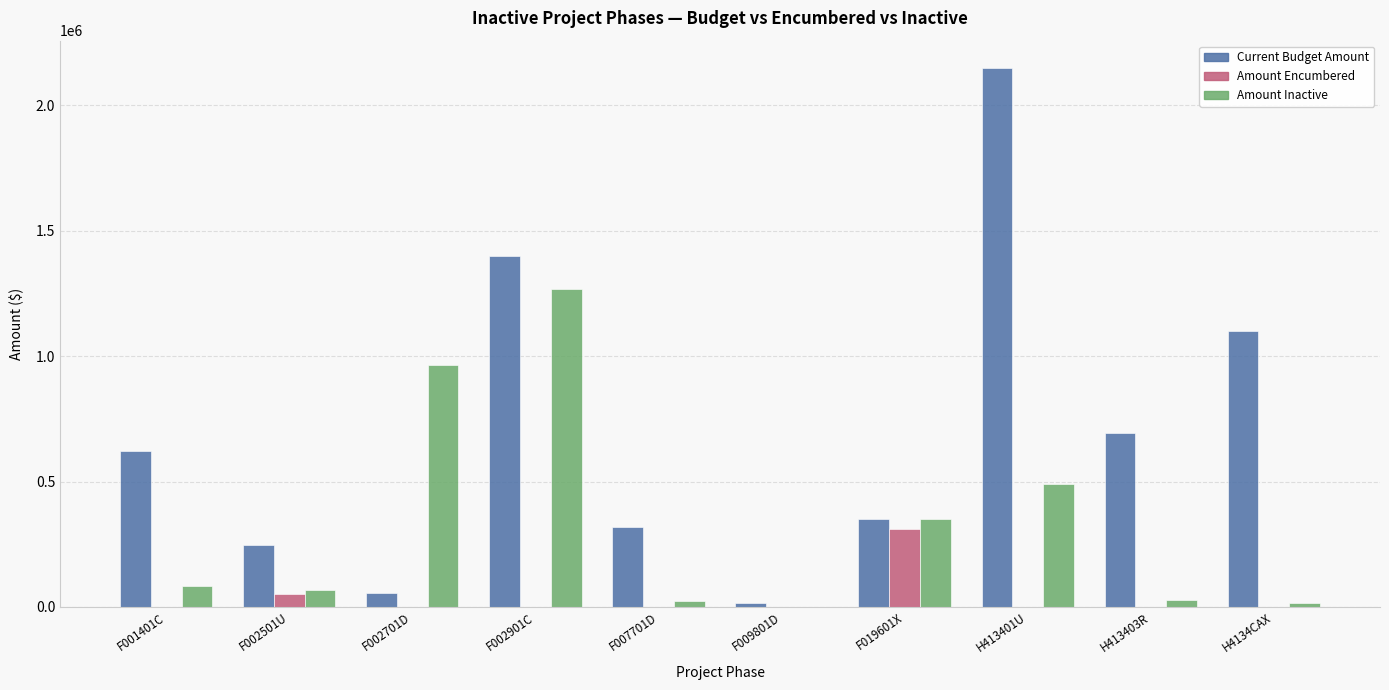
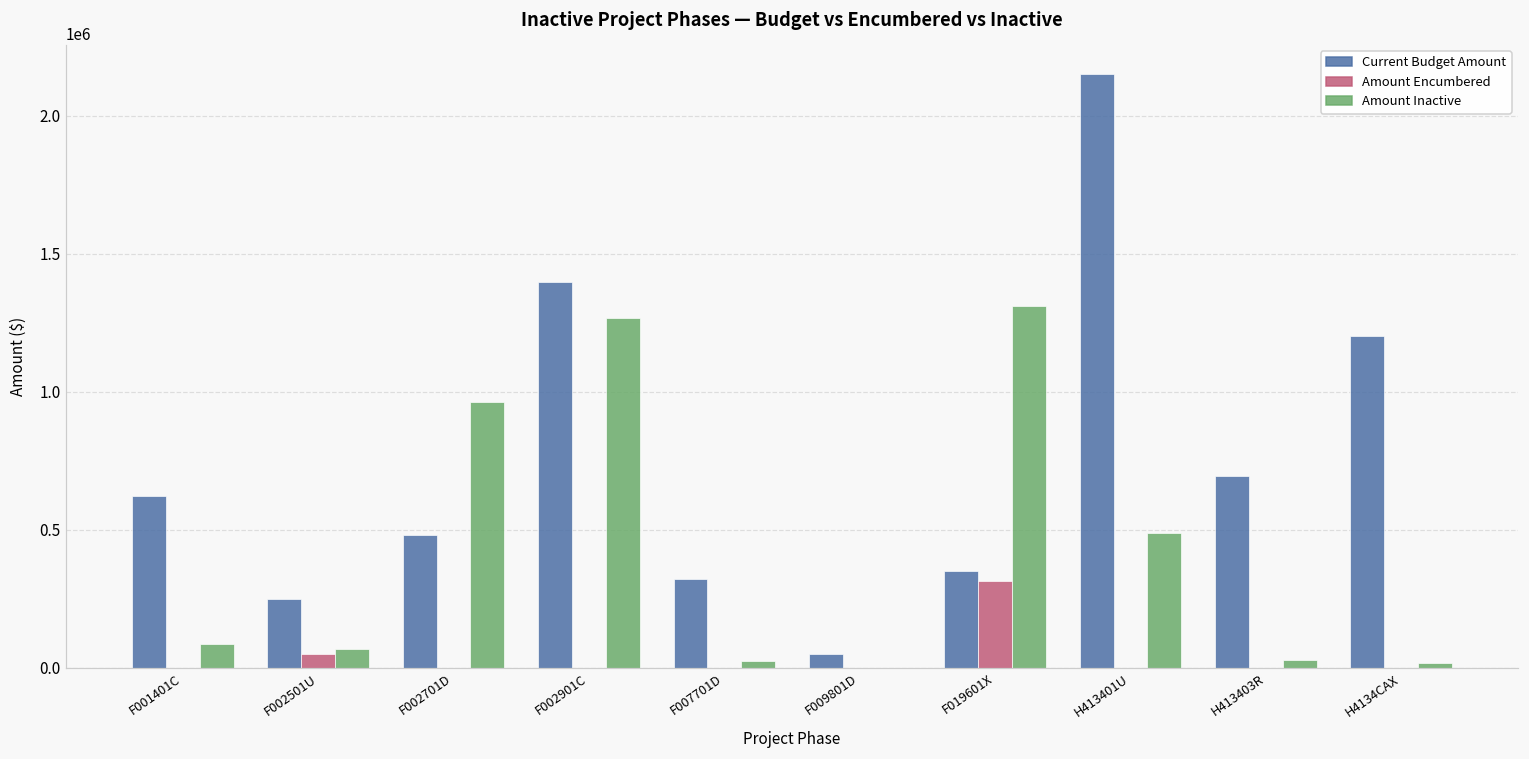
  {
    "Current Budget Amount": {
      "F001401C": 620000,
      "F002501U": 250000,
-     "F002701D": 60000,
+     "F002701D": 480000,
      "F002901C": 1400000,
      "F007701D": 320000,
-     "F009801D": 20000,
+     "F009801D": 50000,
      "F019601X": 350000,
      "H413401U": 2150000,
      "H413403R": 690000,
-     "H4134CAX": 1100000
+     "H4134CAX": 1200000
    },
    "Amount Encumbered": {
      "F001401C": 0,
      "F002501U": 50000,
      "F002701D": 0,
      "F002901C": 0,
      "F007701D": 0,
      "F009801D": 0,
      "F019601X": 310000,
      "H413401U": 0,
      "H413403R": 0,
      "H4134CAX": 0
    },
    "Amount Inactive": {
      "F001401C": 80000,
      "F002501U": 70000,
      "F002701D": 960000,
      "F002901C": 1270000,
      "F007701D": 20000,
-     "F019601X": 350000,
+     "F019601X": 1310000,
      "H413401U": 490000,
      "H413403R": 30000,
      "H4134CAX": 20000
    }
  }
